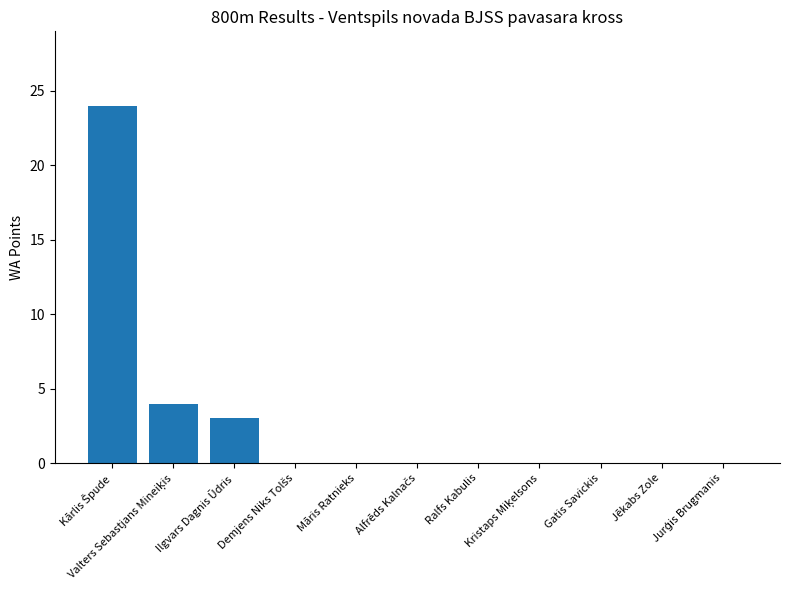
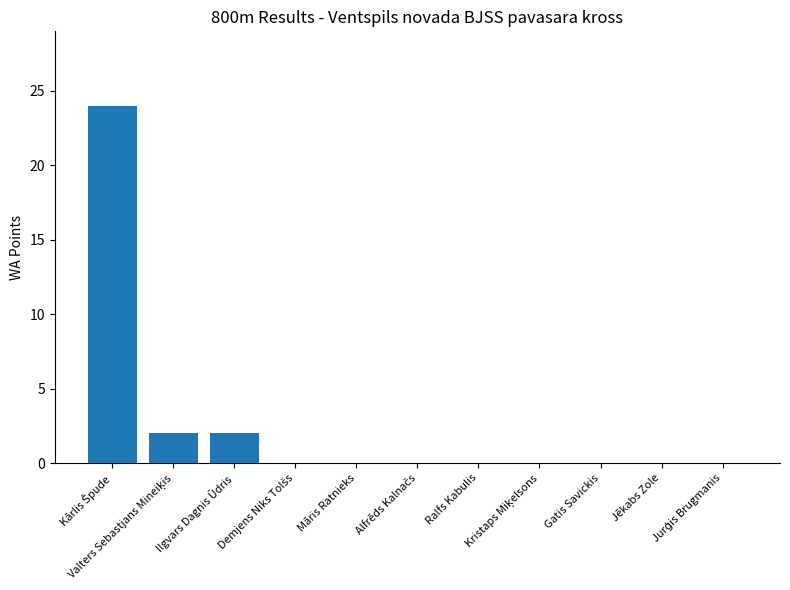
  {
    "Kārlis Špude": 24,
-   "Valters Sebastjans Mineiķis": 4,
-   "Ilgvars Dagnis Ūdris": 3,
+   "Valters Sebastjans Mineiķis": 2,
+   "Ilgvars Dagnis Ūdris": 2,
    "Demjens Niks Tolšs": 0,
    "Māris Ratnieks": 0,
    "Alfrēds Kalnačs": 0,
    "Ralfs Kabulis": 0,
    "Kristaps Miķelsons": 0,
    "Gatis Savickis": 0,
    "Jēkabs Zole": 0,
    "Jurģis Brugmanis": 0
  }
